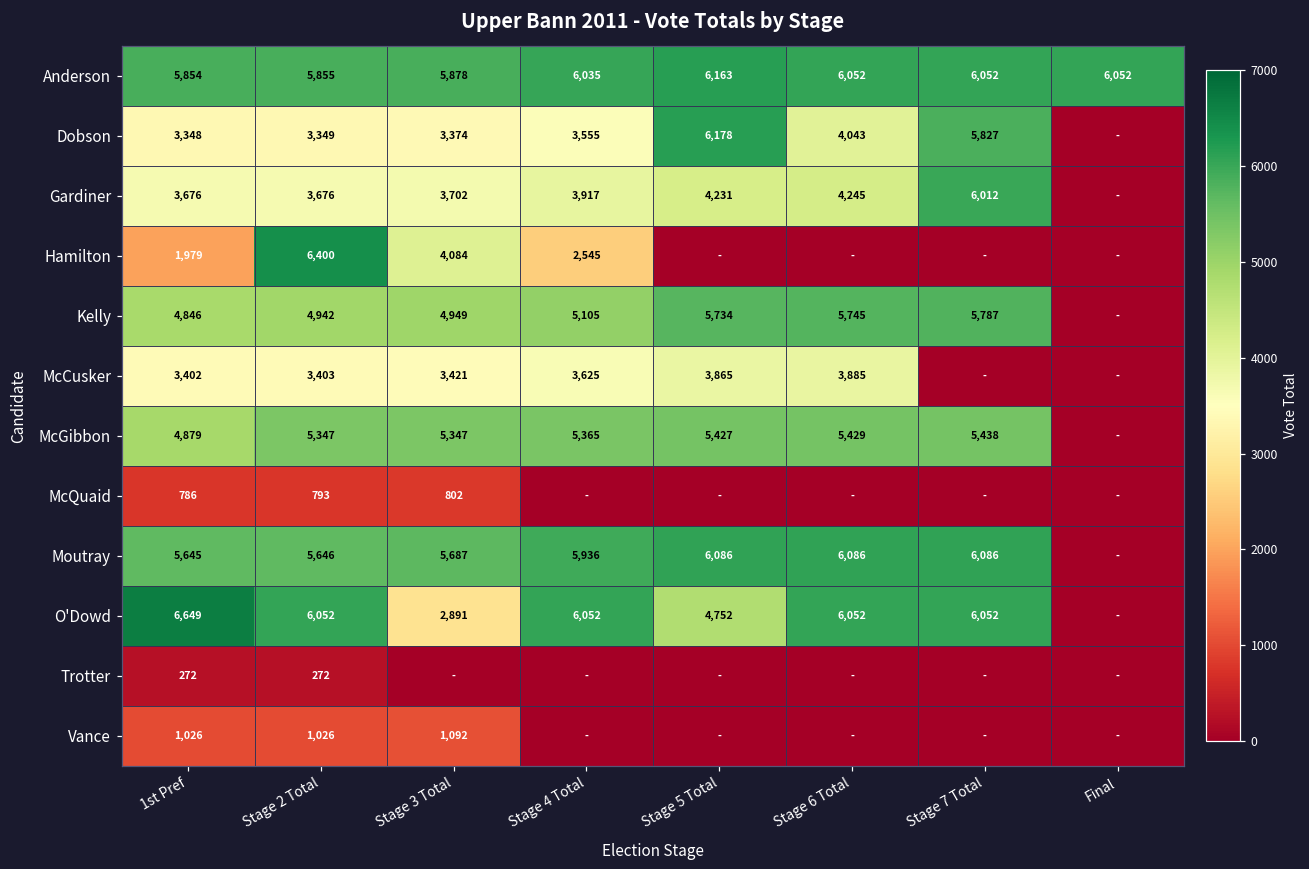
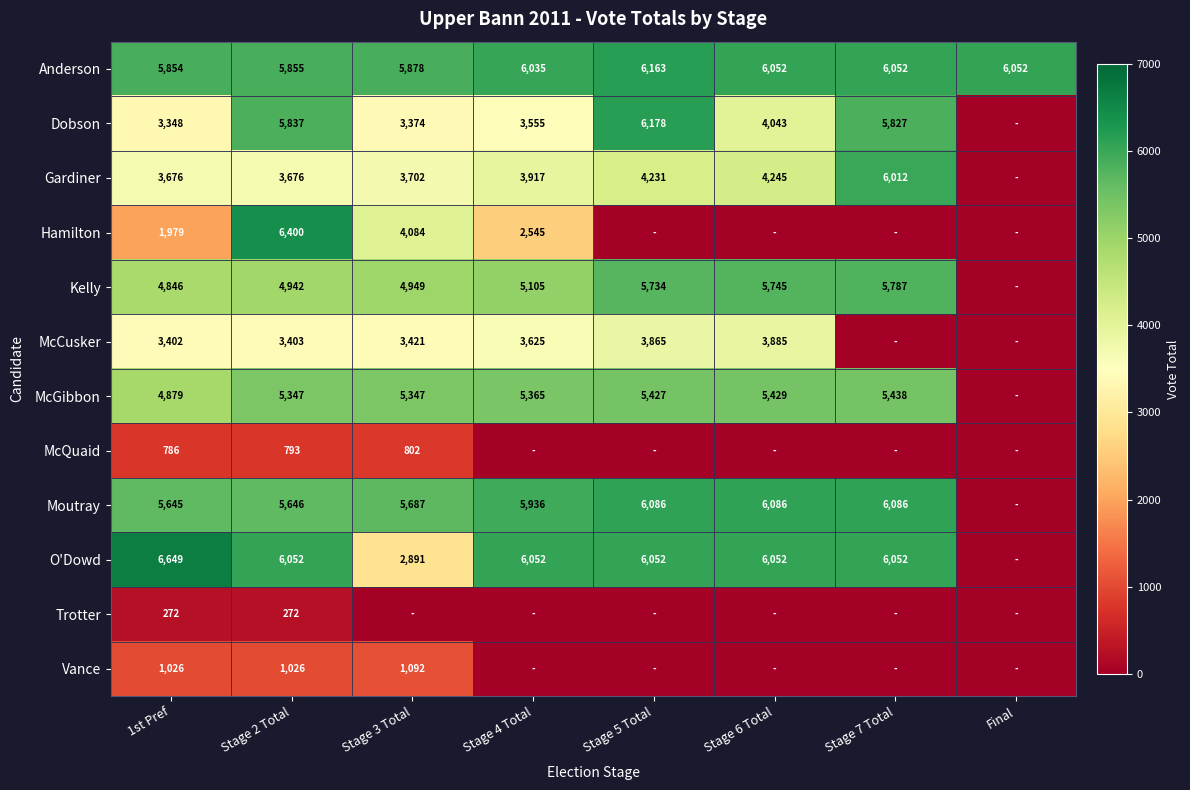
  {
    "Anderson": {
      "1st Pref": "5,854",
      "Stage 2 Total": "5,855",
      "Stage 3 Total": "5,878",
      "Stage 4 Total": "6,035",
      "Stage 5 Total": "6,163",
      "Stage 6 Total": "6,052",
      "Stage 7 Total": "6,052",
      "Final": "6,052"
    },
    "Dobson": {
      "1st Pref": "3,348",
-     "Stage 2 Total": "3,349",
+     "Stage 2 Total": "5,837",
      "Stage 3 Total": "3,374",
      "Stage 4 Total": "3,555",
      "Stage 5 Total": "6,178",
      "Stage 6 Total": "4,043",
      "Stage 7 Total": "5,827"
    },
    "Gardiner": {
      "1st Pref": "3,676",
      "Stage 2 Total": "3,676",
      "Stage 3 Total": "3,702",
      "Stage 4 Total": "3,917",
      "Stage 5 Total": "4,231",
      "Stage 6 Total": "4,245",
      "Stage 7 Total": "6,012"
    },
    "Hamilton": {
      "1st Pref": "1,979",
      "Stage 2 Total": "6,400",
      "Stage 3 Total": "4,084",
      "Stage 4 Total": "2,545"
    },
    "Kelly": {
      "1st Pref": "4,846",
      "Stage 2 Total": "4,942",
      "Stage 3 Total": "4,949",
      "Stage 4 Total": "5,105",
      "Stage 5 Total": "5,734",
      "Stage 6 Total": "5,745",
      "Stage 7 Total": "5,787"
    },
    "McCusker": {
      "1st Pref": "3,402",
      "Stage 2 Total": "3,403",
      "Stage 3 Total": "3,421",
      "Stage 4 Total": "3,625",
      "Stage 5 Total": "3,865",
      "Stage 6 Total": "3,885"
    },
    "McGibbon": {
      "1st Pref": "4,879",
      "Stage 2 Total": "5,347",
      "Stage 3 Total": "5,347",
      "Stage 4 Total": "5,365",
      "Stage 5 Total": "5,427",
      "Stage 6 Total": "5,429",
      "Stage 7 Total": "5,438"
    },
    "McQuaid": {
      "1st Pref": "786",
      "Stage 2 Total": "793",
      "Stage 3 Total": "802"
    },
    "Moutray": {
      "1st Pref": "5,645",
      "Stage 2 Total": "5,646",
      "Stage 3 Total": "5,687",
      "Stage 4 Total": "5,936",
      "Stage 5 Total": "6,086",
      "Stage 6 Total": "6,086",
      "Stage 7 Total": "6,086"
    },
    "O'Dowd": {
      "1st Pref": "6,649",
      "Stage 2 Total": "6,052",
      "Stage 3 Total": "2,891",
      "Stage 4 Total": "6,052",
-     "Stage 5 Total": "4,752",
+     "Stage 5 Total": "6,052",
      "Stage 6 Total": "6,052",
      "Stage 7 Total": "6,052"
    },
    "Trotter": {
      "1st Pref": "272",
      "Stage 2 Total": "272"
    },
    "Vance": {
      "1st Pref": "1,026",
      "Stage 2 Total": "1,026",
      "Stage 3 Total": "1,092"
    }
  }
